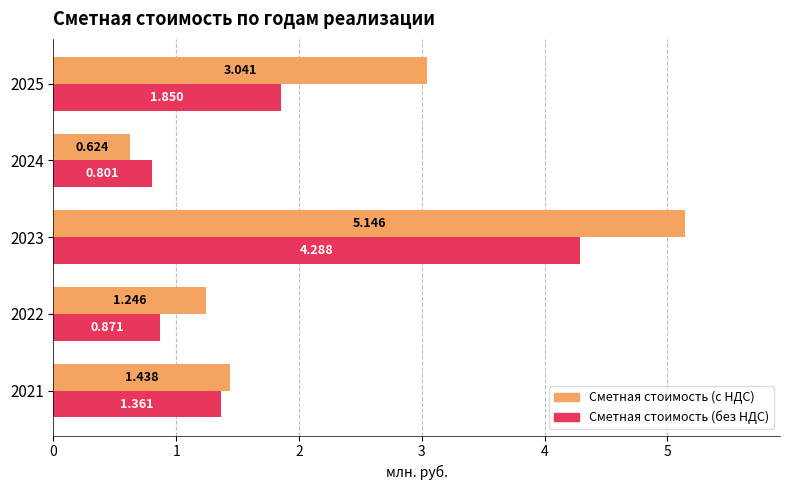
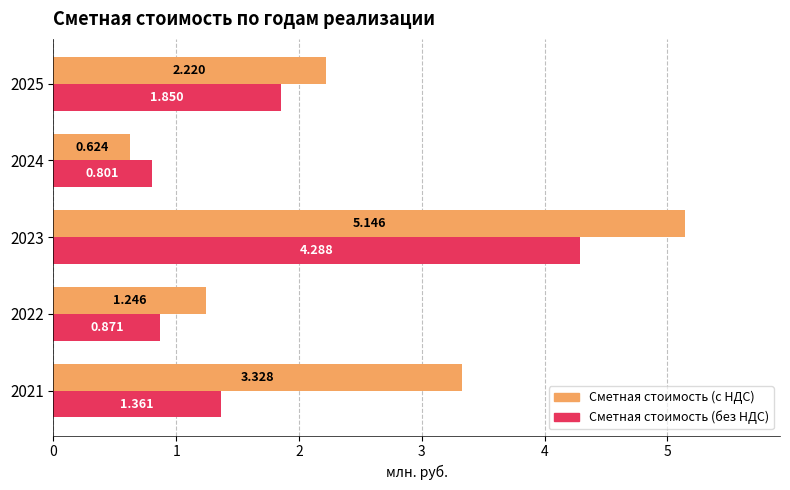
  {
    "Сметная стоимость (с НДС)": {
-     "2025": 3.041,
+     "2025": 2.220,
      "2024": 0.624,
      "2023": 5.146,
      "2022": 1.246,
-     "2021": 1.438
+     "2021": 3.328
    },
    "Сметная стоимость (без НДС)": {
      "2025": 1.850,
      "2024": 0.801,
      "2023": 4.288,
      "2022": 0.871,
      "2021": 1.361
    }
  }
